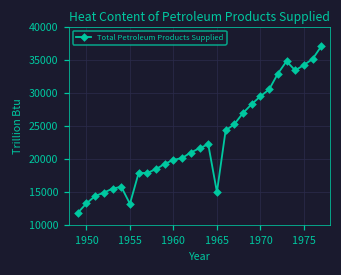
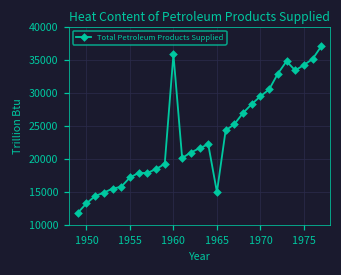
  {
    "1950": 13000,
-   "1955": 13000,
-   "1960": 20000,
+   "1955": 17000,
+   "1960": 36000,
    "1965": 15000,
    "1970": 29000,
    "1975": 34000
  }
